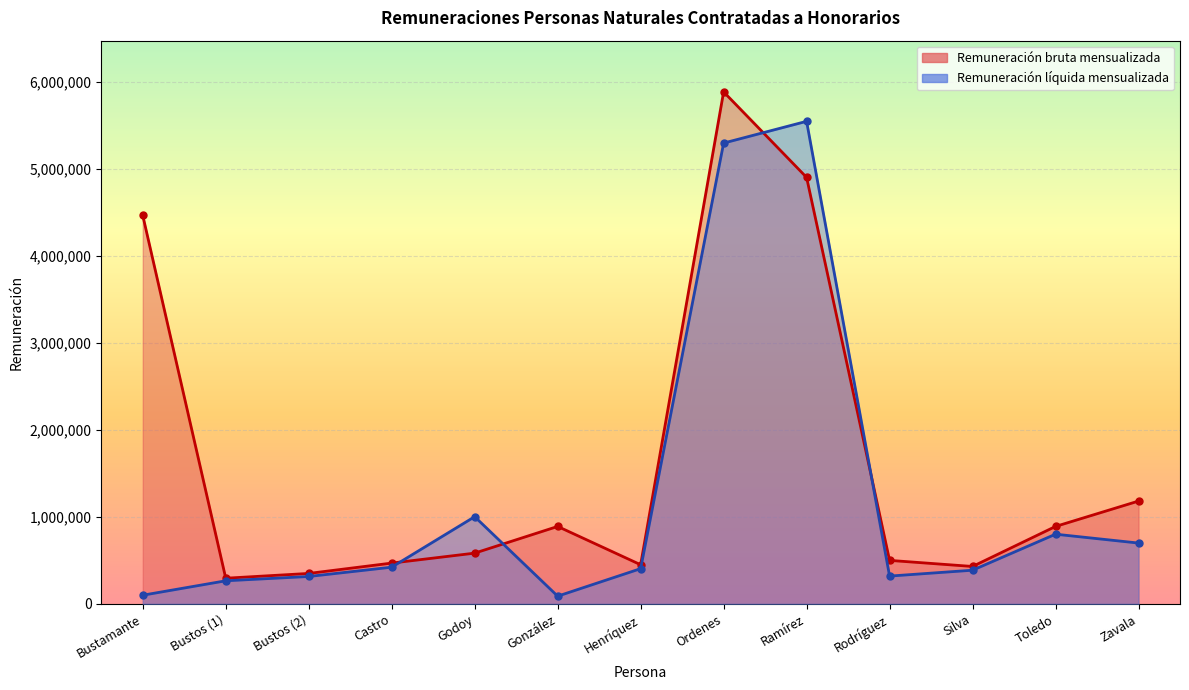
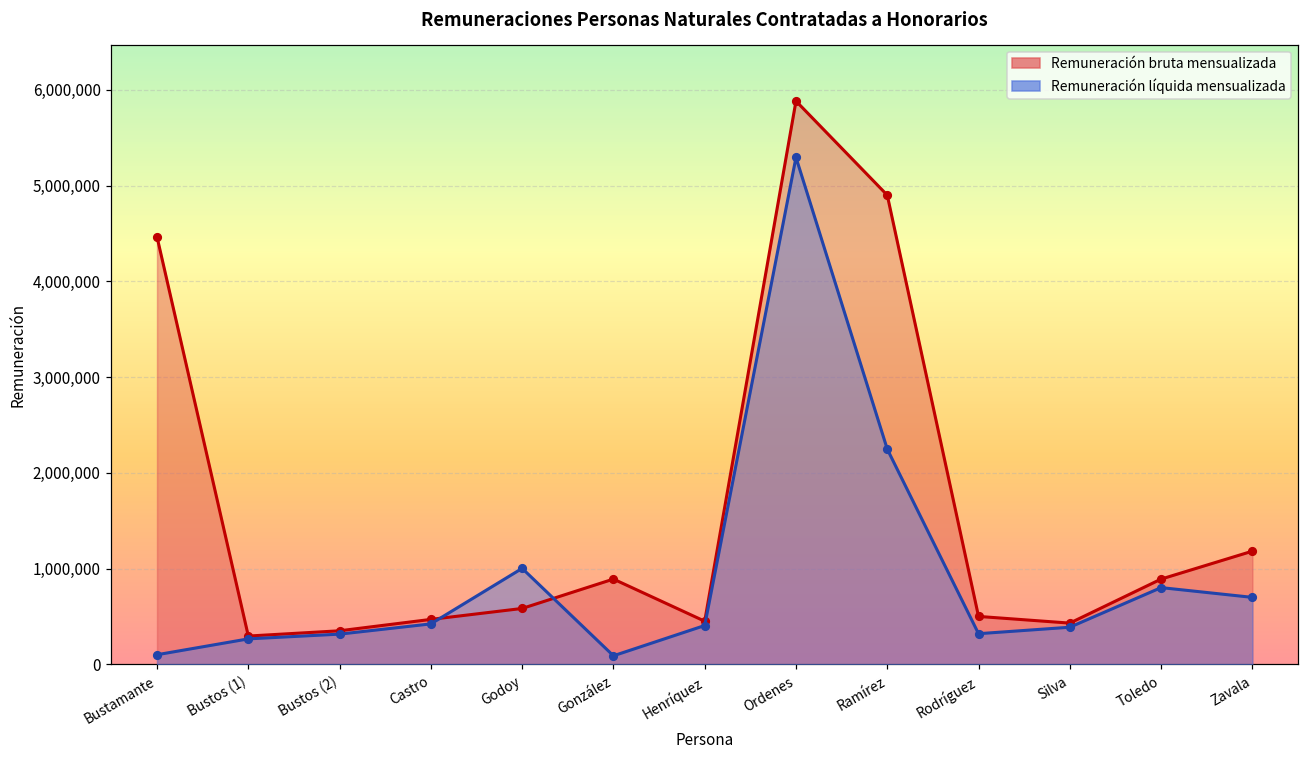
  {
    "Remuneración bruta mensualizada": {
      "Bustamante": "4,500,000",
      "Bustos (1)": "300,000",
      "Bustos (2)": "400,000",
      "Castro": "500,000",
      "Godoy": "600,000",
      "González": "900,000",
      "Henríquez": "500,000",
      "Ordenes": "5,900,000",
      "Ramírez": "4,900,000",
      "Rodríguez": "500,000",
      "Silva": "400,000",
      "Toledo": "900,000",
      "Zavala": "1,200,000"
    },
    "Remuneración líquida mensualizada": {
      "Bustamante": "100,000",
      "Bustos (1)": "300,000",
      "Bustos (2)": "300,000",
      "Castro": "400,000",
      "Godoy": "1,000,000",
      "González": "100,000",
      "Henríquez": "400,000",
      "Ordenes": "5,300,000",
-     "Ramírez": "5,500,000",
+     "Ramírez": "2,200,000",
      "Rodríguez": "300,000",
      "Silva": "400,000",
      "Toledo": "800,000",
      "Zavala": "700,000"
    }
  }
